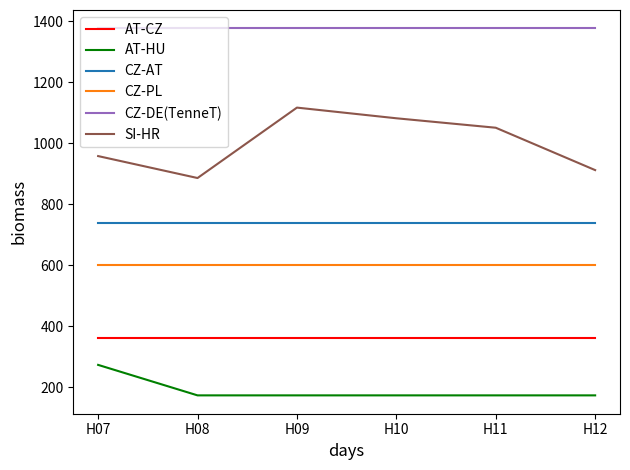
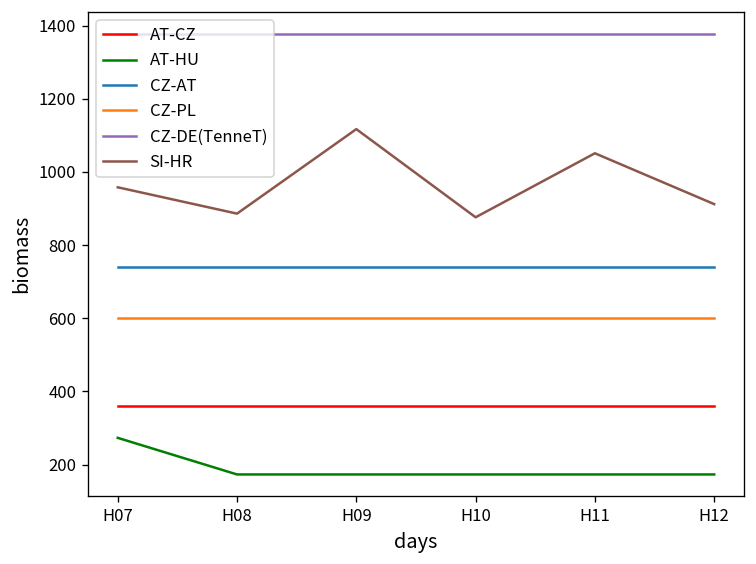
  {
    "AT-CZ": {
      "H07": 360,
      "H08": 360,
      "H09": 360,
      "H10": 360,
      "H11": 360,
      "H12": 360
    },
    "AT-HU": {
      "H07": 270,
      "H08": 170,
      "H09": 170,
      "H10": 170,
      "H11": 170,
      "H12": 170
    },
    "CZ-AT": {
      "H07": 740,
      "H08": 740,
      "H09": 740,
      "H10": 740,
      "H11": 740,
      "H12": 740
    },
    "CZ-PL": {
      "H07": 600,
      "H08": 600,
      "H09": 600,
      "H10": 600,
      "H11": 600,
      "H12": 600
    },
    "CZ-DE(TenneT)": {
      "H09": 1380,
      "H10": 1380,
      "H11": 1380,
      "H12": 1380
    },
    "SI-HR": {
      "H07": 960,
      "H08": 890,
      "H09": 1120,
-     "H10": 1080,
+     "H10": 880,
      "H11": 1050,
      "H12": 910
    }
  }
